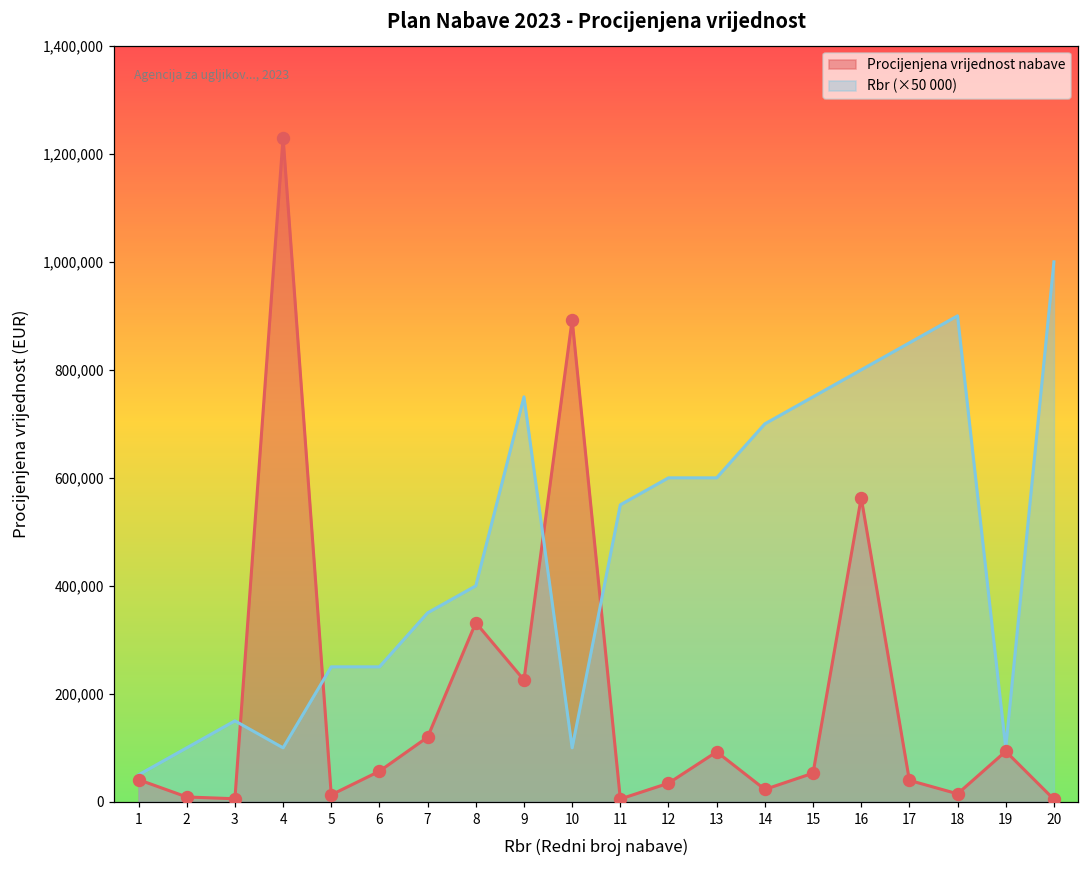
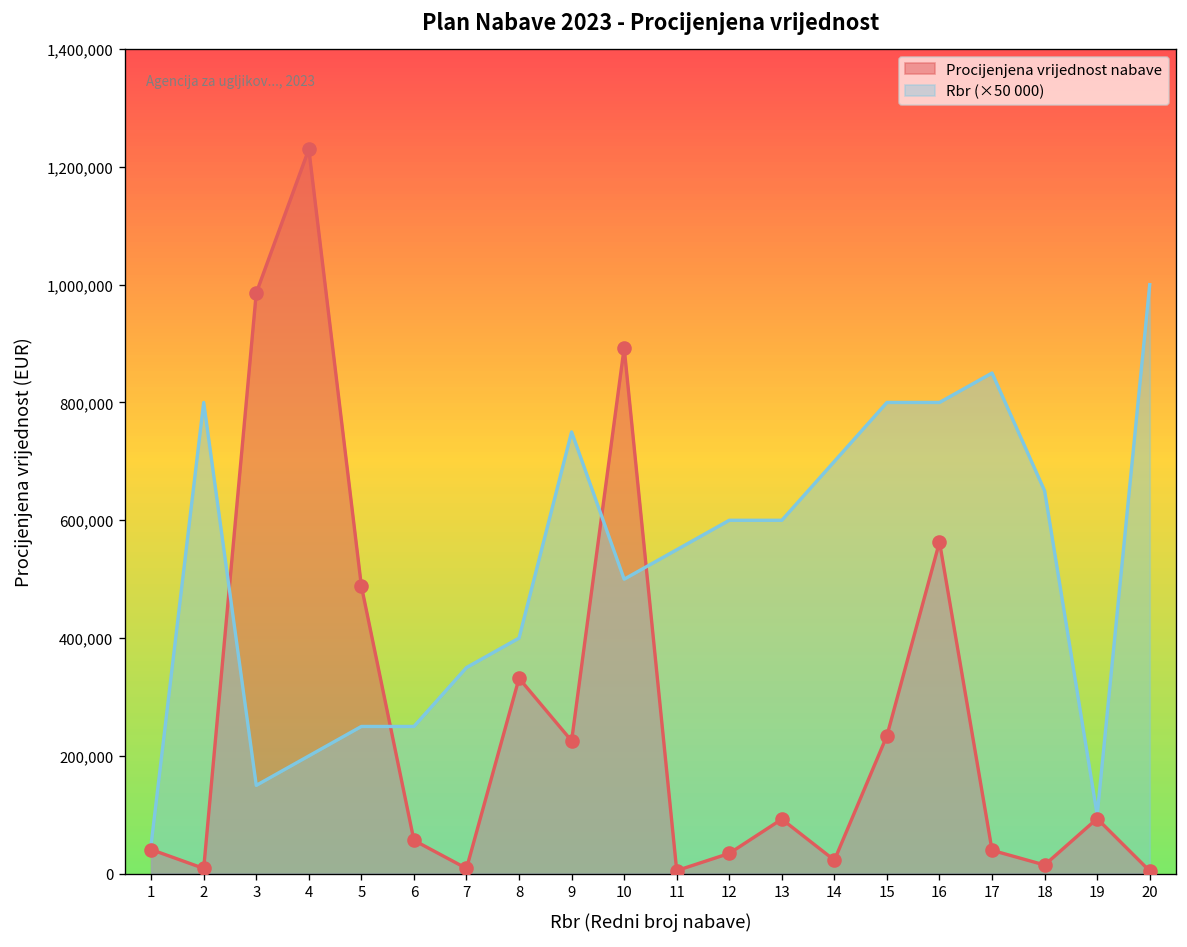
  {
    "Procijenjena vrijednost nabave": {
      "1": "40,000",
      "2": "10,000",
-     "3": "10,000",
+     "3": "990,000",
      "4": "1,230,000",
-     "5": "10,000",
+     "5": "490,000",
      "6": "60,000",
-     "7": "120,000",
+     "7": "10,000",
      "8": "330,000",
      "9": "230,000",
      "10": "890,000",
      "11": "10,000",
      "12": "30,000",
      "13": "90,000",
      "14": "20,000",
-     "15": "50,000",
+     "15": "230,000",
      "16": "560,000",
      "17": "40,000",
      "18": "10,000",
      "19": "90,000",
      "20": "0"
    },
    "Rbr (×50 000)": {
      "1": "50,000",
-     "2": "100,000",
+     "2": "800,000",
      "3": "150,000",
-     "4": "100,000",
+     "4": "200,000",
      "5": "250,000",
      "6": "250,000",
      "7": "350,000",
      "8": "400,000",
      "9": "750,000",
-     "10": "100,000",
+     "10": "500,000",
      "11": "550,000",
      "12": "600,000",
      "13": "600,000",
      "14": "700,000",
-     "15": "750,000",
+     "15": "800,000",
      "16": "800,000",
      "17": "850,000",
-     "18": "900,000",
+     "18": "650,000",
      "19": "100,000",
      "20": "1,000,000"
    }
  }
